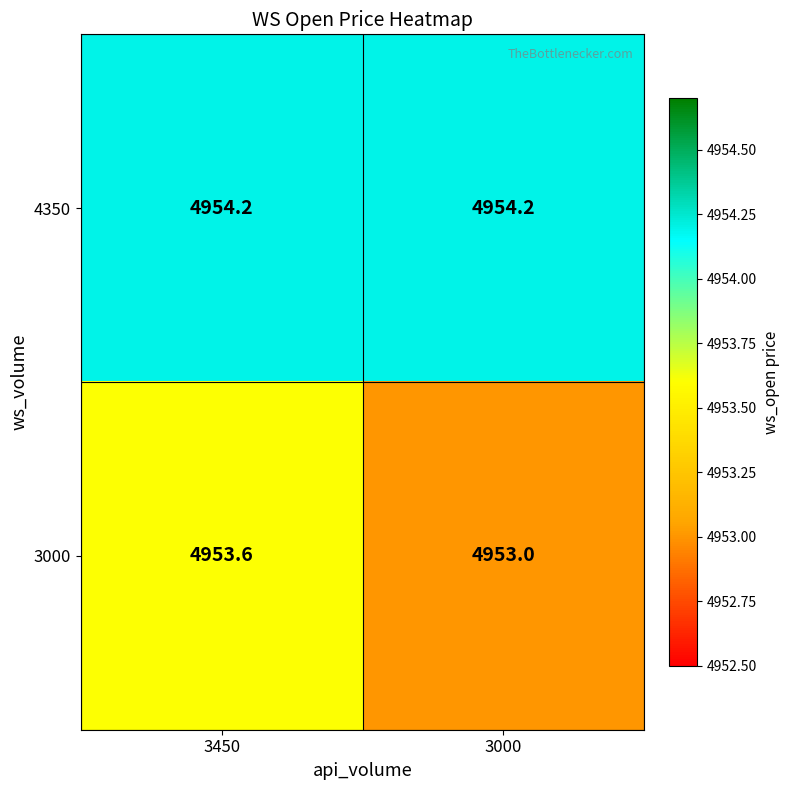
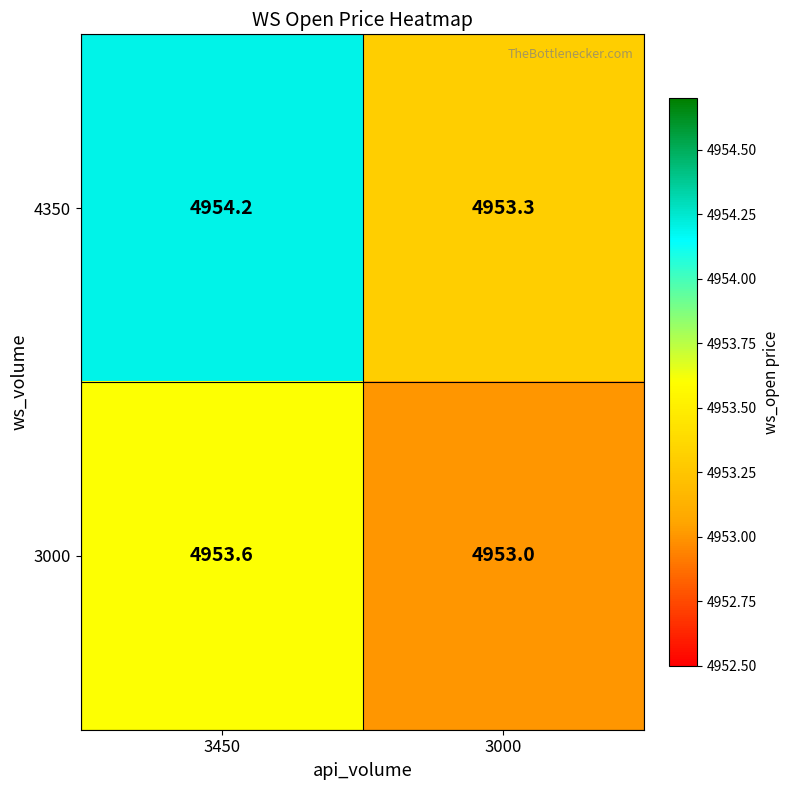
  {
    "4350": {
      "3450": 4954.2,
-     "3000": 4954.2
+     "3000": 4953.3
    },
    "3000": {
      "3450": 4953.6,
      "3000": 4953.0
    }
  }
